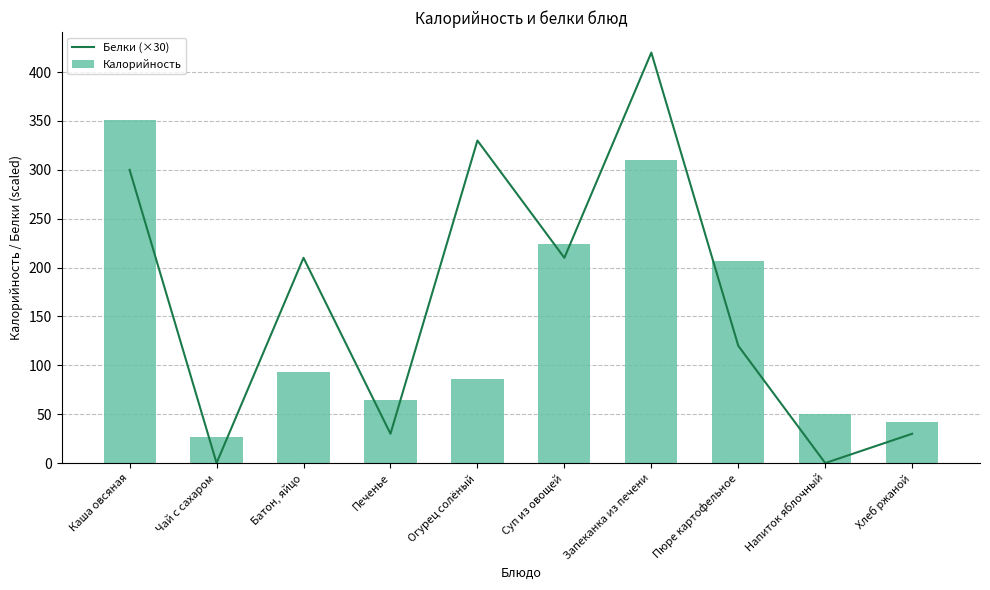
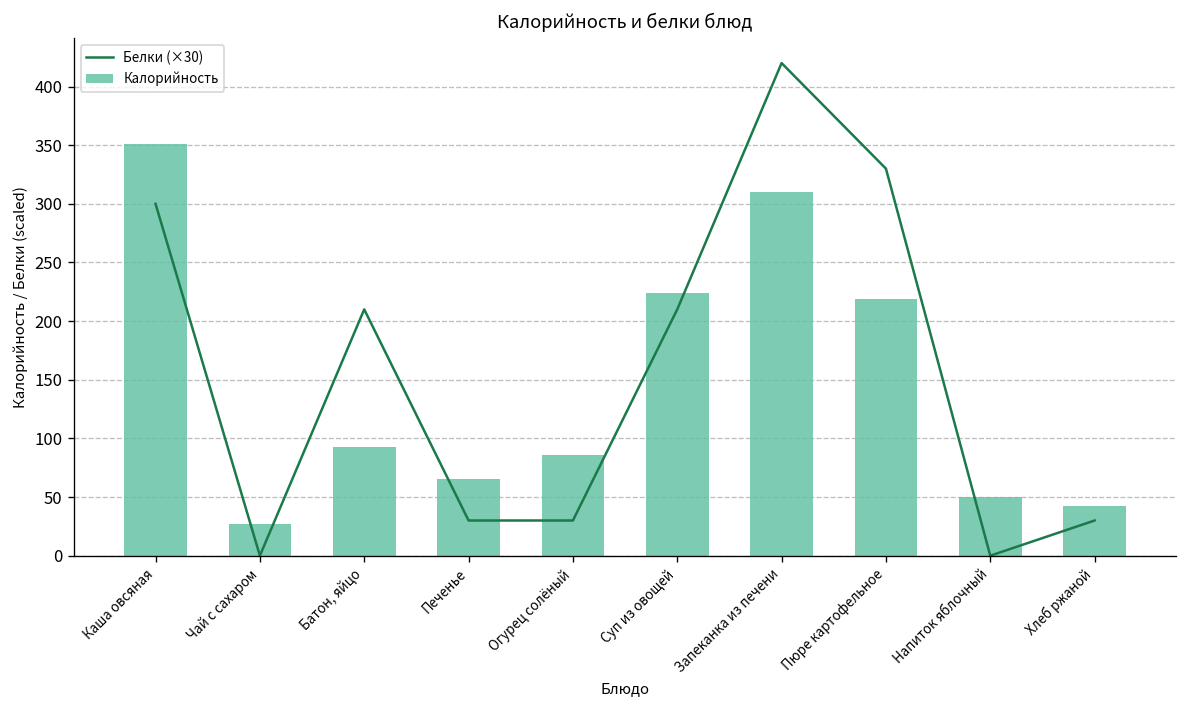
  {
    "Белки (×30)": {
      "Каша овсяная": 300,
      "Чай с сахаром": 0,
      "Батон, яйцо": 210,
      "Печенье": 30,
-     "Огурец солёный": 330,
+     "Огурец солёный": 30,
      "Суп из овощей": 210,
      "Запеканка из печени": 420,
-     "Пюре картофельное": 120,
+     "Пюре картофельное": 330,
      "Напиток яблочный": 0,
      "Хлеб ржаной": 30
    },
    "Калорийность": {
      "Каша овсяная": 350,
      "Чай с сахаром": 30,
      "Батон, яйцо": 90,
      "Печенье": 70,
      "Огурец солёный": 90,
      "Суп из овощей": 220,
      "Запеканка из печени": 310,
-     "Пюре картофельное": 210,
+     "Пюре картофельное": 220,
      "Напиток яблочный": 50,
      "Хлеб ржаной": 40
    }
  }
